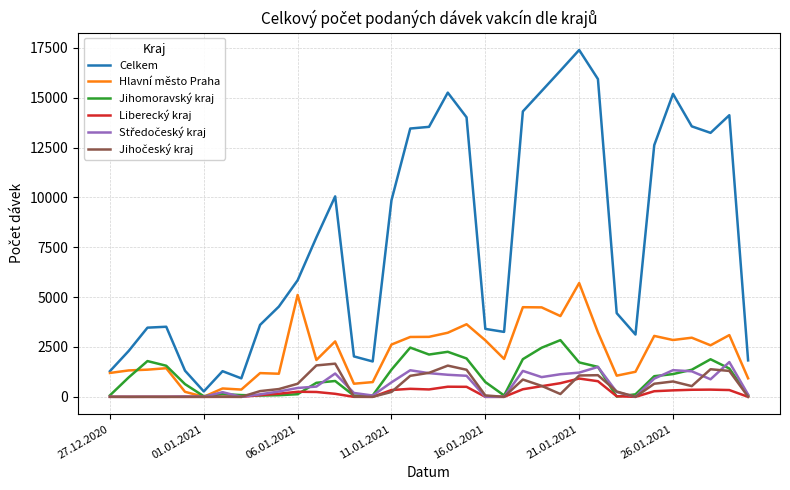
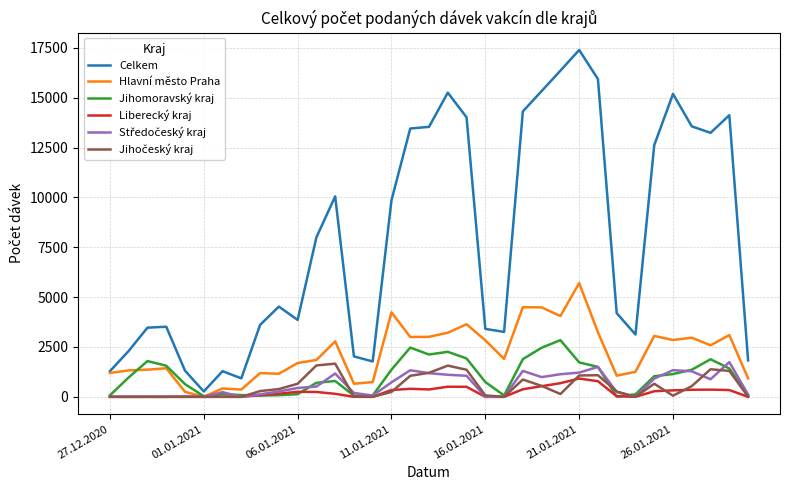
  {
    "Celkem": {
      "01.01.2021": 300,
-     "06.01.2021": 5800,
+     "06.01.2021": 3900,
      "11.01.2021": 9900,
      "16.01.2021": 3400,
      "21.01.2021": 17400,
      "26.01.2021": 15200
    },
    "Hlavní město Praha": {
-     "06.01.2021": 5100,
-     "11.01.2021": 2600,
+     "06.01.2021": 1700,
+     "11.01.2021": 4200,
      "16.01.2021": 2800,
      "21.01.2021": 5700,
      "26.01.2021": 2900
    },
    "Jihomoravský kraj": {
      "11.01.2021": 1400,
      "16.01.2021": 700,
      "21.01.2021": 1700,
      "26.01.2021": 1100
    },
    "Liberecký kraj": {
      "21.01.2021": 900,
      "26.01.2021": 300
    },
    "Středočeský kraj": {
      "06.01.2021": 400,
      "11.01.2021": 700,
      "21.01.2021": 1200,
      "26.01.2021": 1300
    },
    "Jihočeský kraj": {
      "06.01.2021": 700,
      "21.01.2021": 1100,
-     "26.01.2021": 800
+     "26.01.2021": 100
    }
  }
